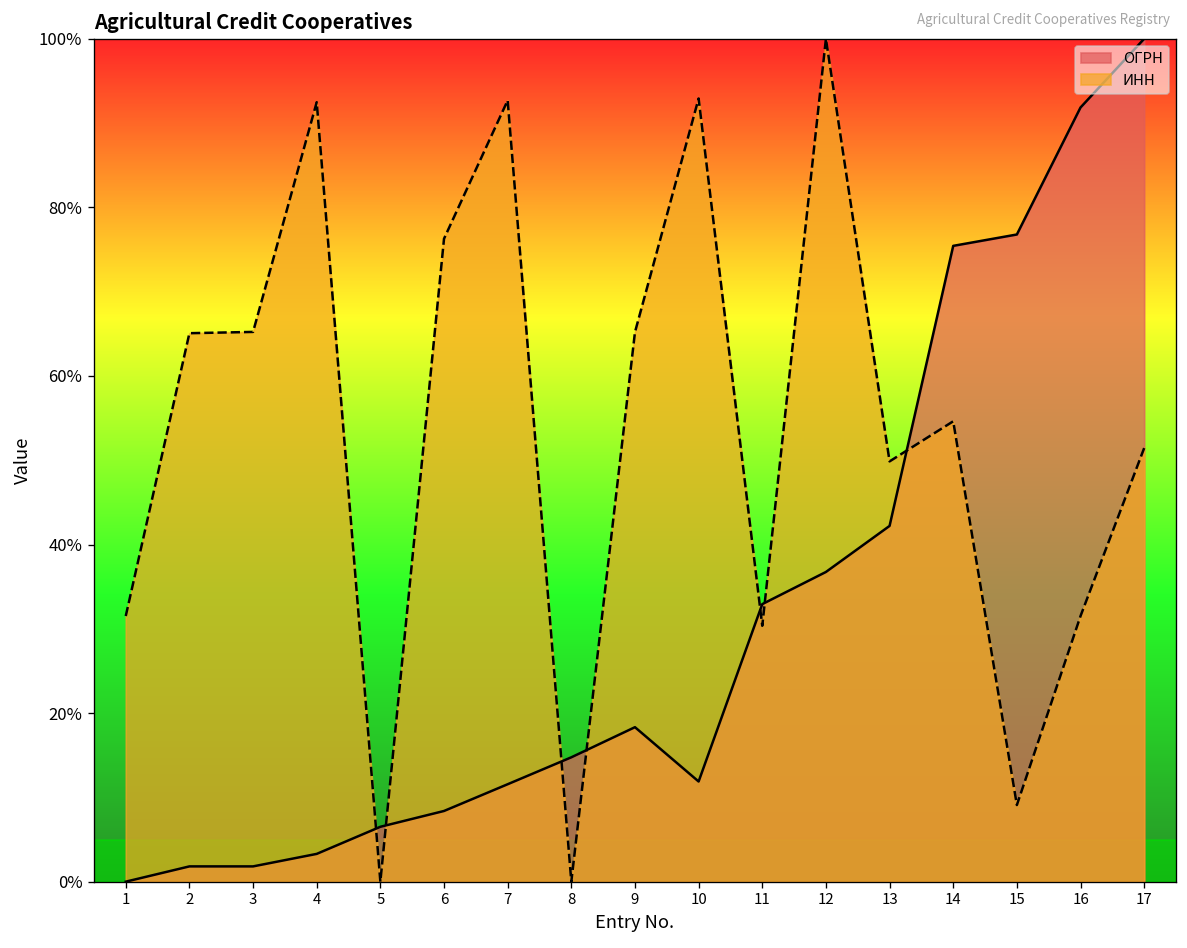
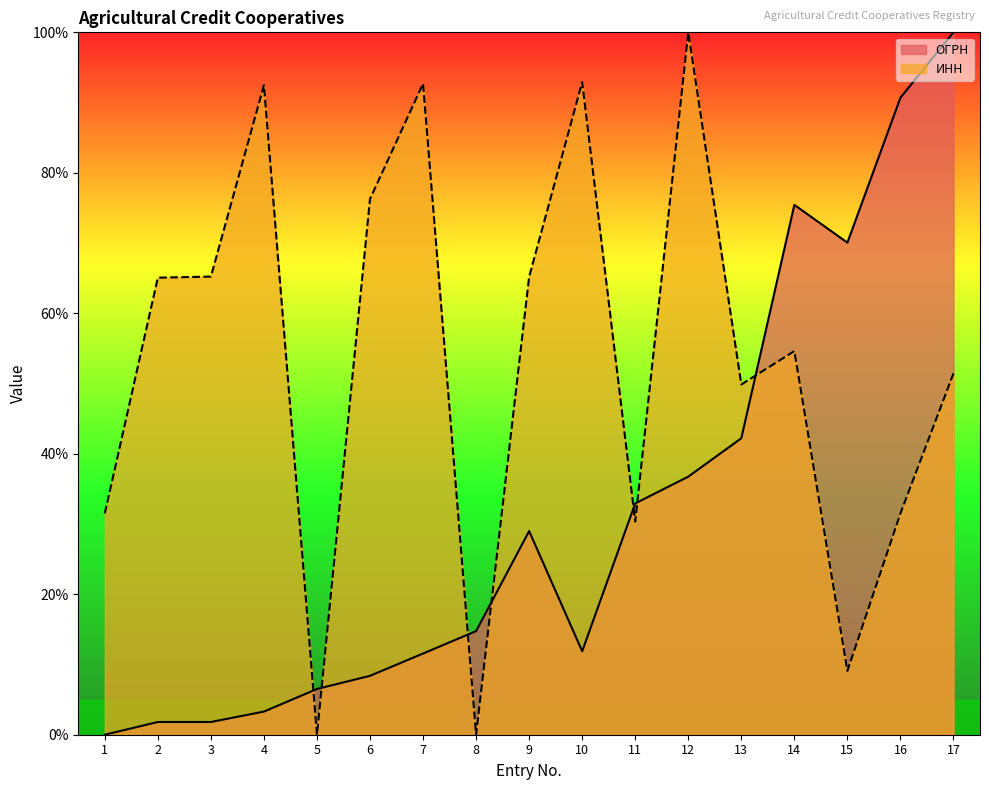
  {
    "ОГРН": {
      "5": "7%",
      "6": "8%",
      "7": "12%",
      "8": "15%",
-     "9": "18%",
+     "9": "29%",
      "10": "12%",
      "11": "33%",
      "12": "37%",
      "13": "42%",
      "14": "75%",
-     "15": "77%",
-     "16": "92%",
+     "15": "70%",
+     "16": "91%",
      "17": "100%"
    },
    "ИНН": {
      "1": "32%",
      "2": "65%",
      "3": "65%",
      "4": "92%",
      "6": "76%",
      "7": "93%",
      "9": "65%",
      "10": "93%",
      "11": "30%",
      "12": "100%",
      "13": "50%",
      "14": "55%",
      "15": "9%",
      "16": "32%",
      "17": "51%"
    }
  }
